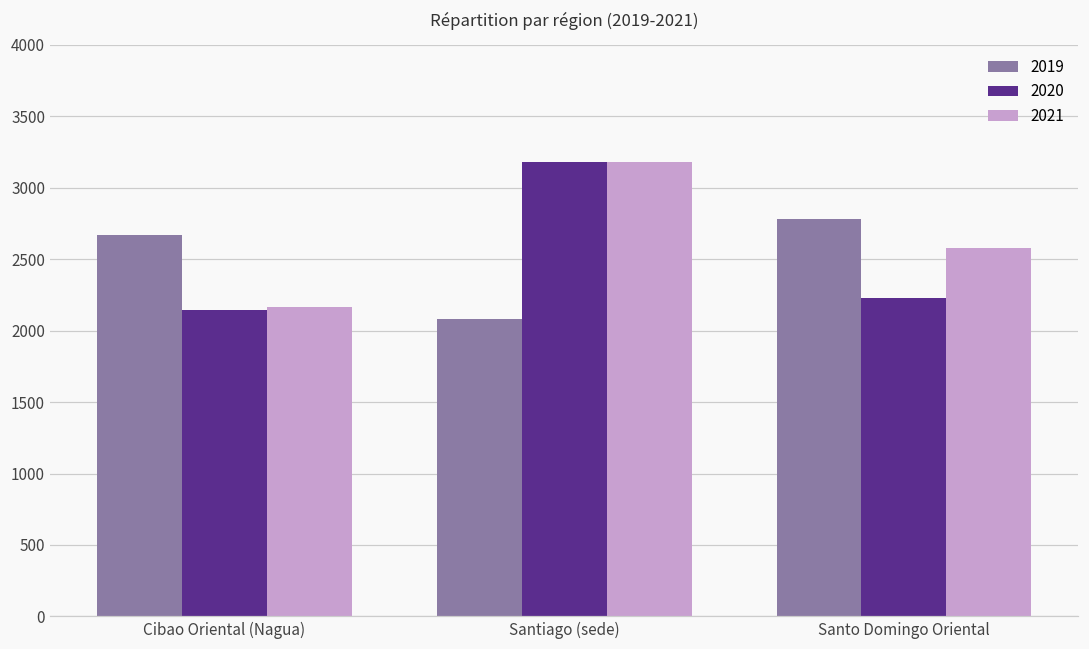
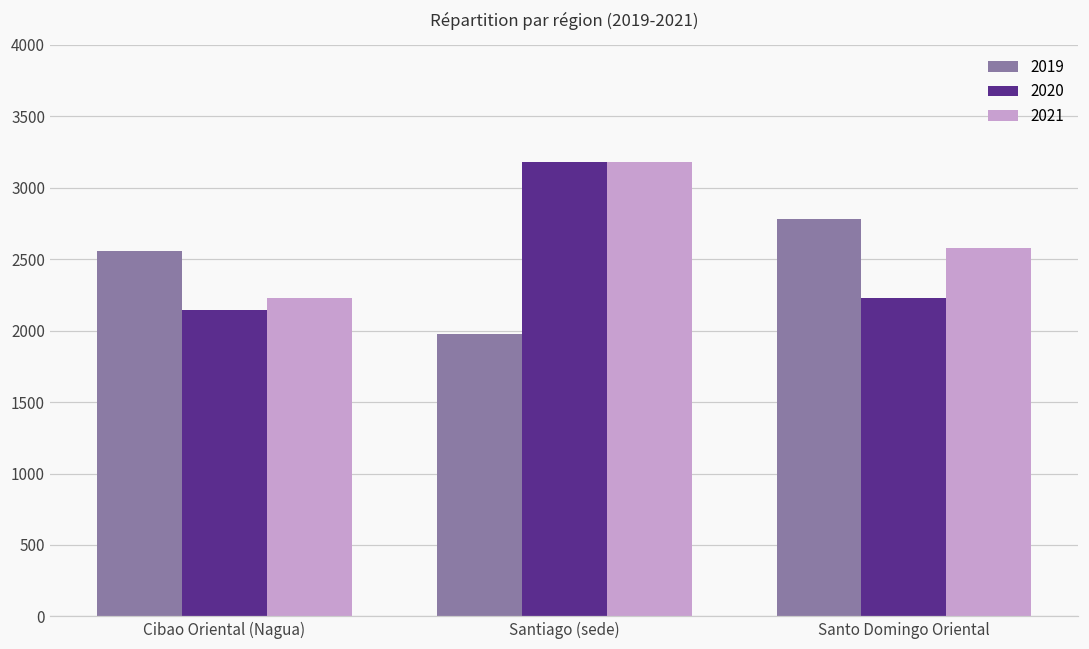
  {
    "2019": {
-     "Cibao Oriental (Nagua)": 2670,
-     "Santiago (sede)": 2080,
+     "Cibao Oriental (Nagua)": 2560,
+     "Santiago (sede)": 1980,
      "Santo Domingo Oriental": 2780
    },
    "2020": {
      "Cibao Oriental (Nagua)": 2140,
      "Santiago (sede)": 3180,
      "Santo Domingo Oriental": 2230
    },
    "2021": {
-     "Cibao Oriental (Nagua)": 2160,
+     "Cibao Oriental (Nagua)": 2230,
      "Santiago (sede)": 3180,
      "Santo Domingo Oriental": 2580
    }
  }
